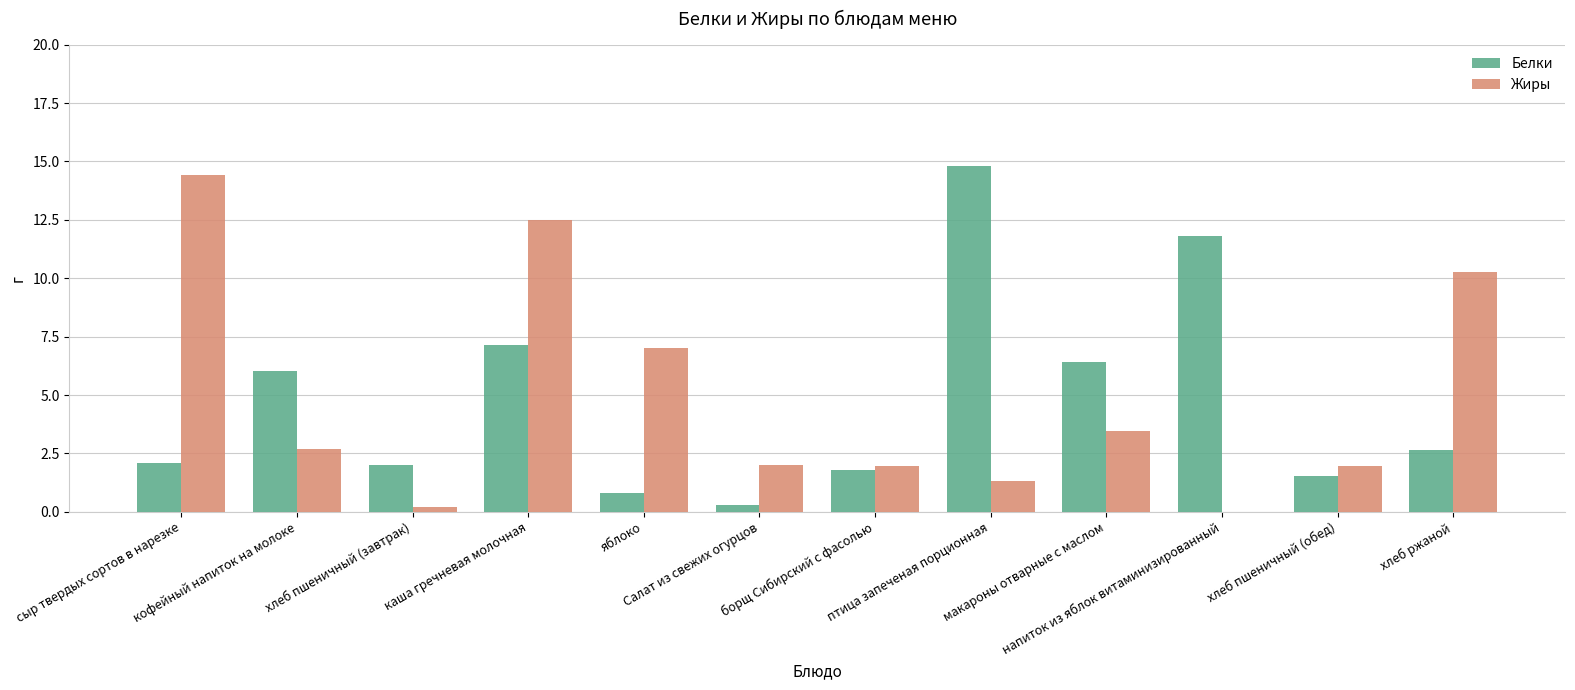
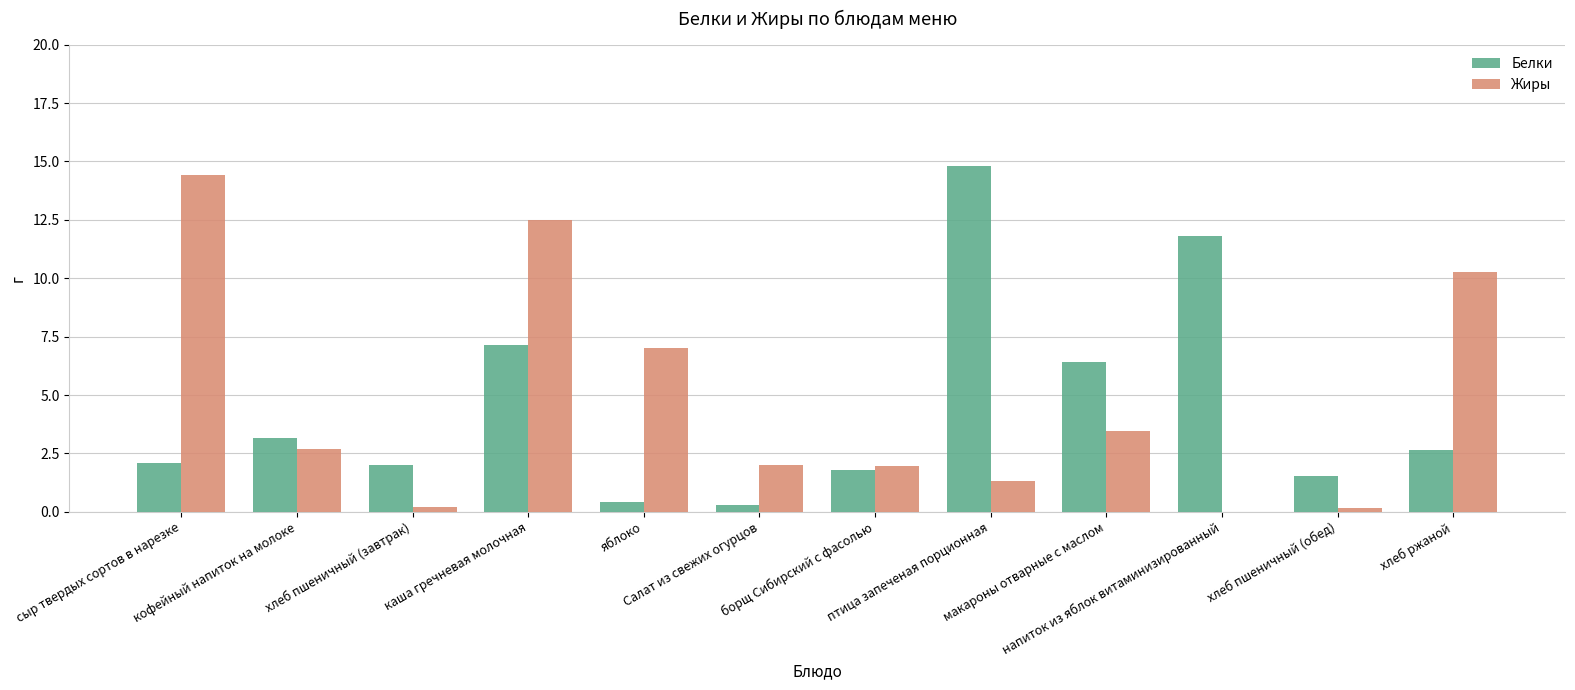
  {
    "Белки": {
      "сыр твердых сортов в нарезке": 2.1,
-     "кофейный напиток на молоке": 6.1,
+     "кофейный напиток на молоке": 3.2,
      "хлеб пшеничный (завтрак)": 2.0,
      "каша гречневая молочная": 7.1,
-     "яблоко": 0.8,
+     "яблоко": 0.4,
      "Салат из свежих огурцов": 0.3,
      "борщ Сибирский с фасолью": 1.8,
      "птица запеченая порционная": 14.8,
      "макароны отварные с маслом": 6.4,
      "напиток из яблок витаминизированный": 11.8,
      "хлеб пшеничный (обед)": 1.5,
      "хлеб ржаной": 2.6
    },
    "Жиры": {
      "сыр твердых сортов в нарезке": 14.4,
      "кофейный напиток на молоке": 2.7,
      "хлеб пшеничный (завтрак)": 0.2,
      "каша гречневая молочная": 12.5,
      "яблоко": 7.0,
      "Салат из свежих огурцов": 2.0,
      "борщ Сибирский с фасолью": 2.0,
      "птица запеченая порционная": 1.3,
      "макароны отварные с маслом": 3.5,
      "напиток из яблок витаминизированный": 0.0,
-     "хлеб пшеничный (обед)": 2.0,
+     "хлеб пшеничный (обед)": 0.2,
      "хлеб ржаной": 10.3
    }
  }
